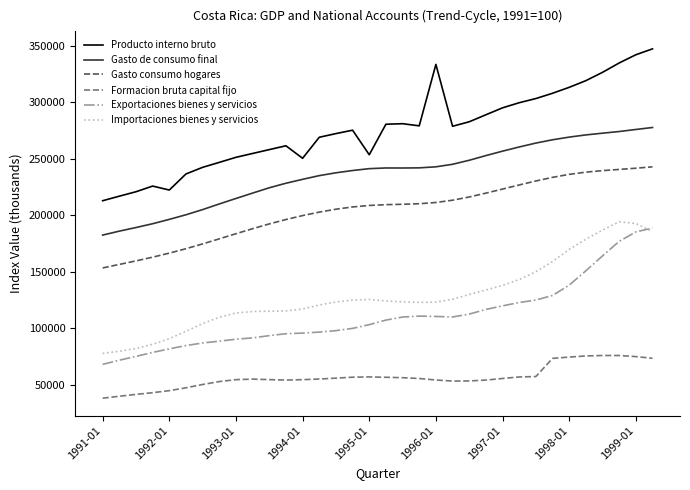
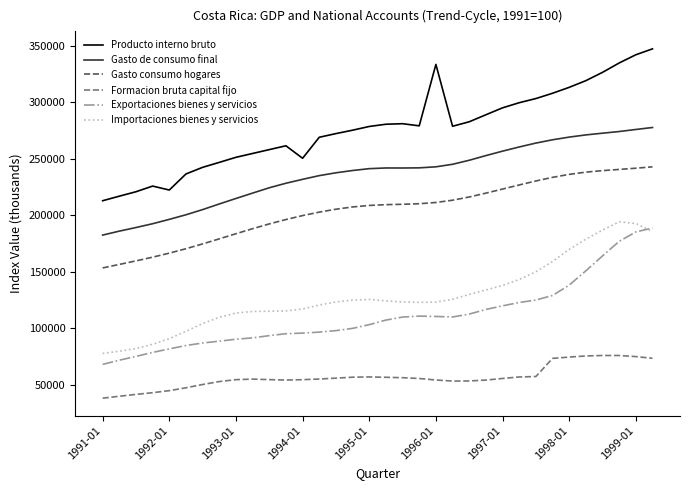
  {
    "Producto interno bruto": {
      "1991-01": 213000,
      "1992-01": 222000,
      "1993-01": 251000,
      "1994-01": 250000,
-     "1995-01": 253000,
+     "1995-01": 278000,
      "1996-01": 333000,
      "1997-01": 295000,
      "1998-01": 313000,
      "1999-01": 342000
    }
  }
